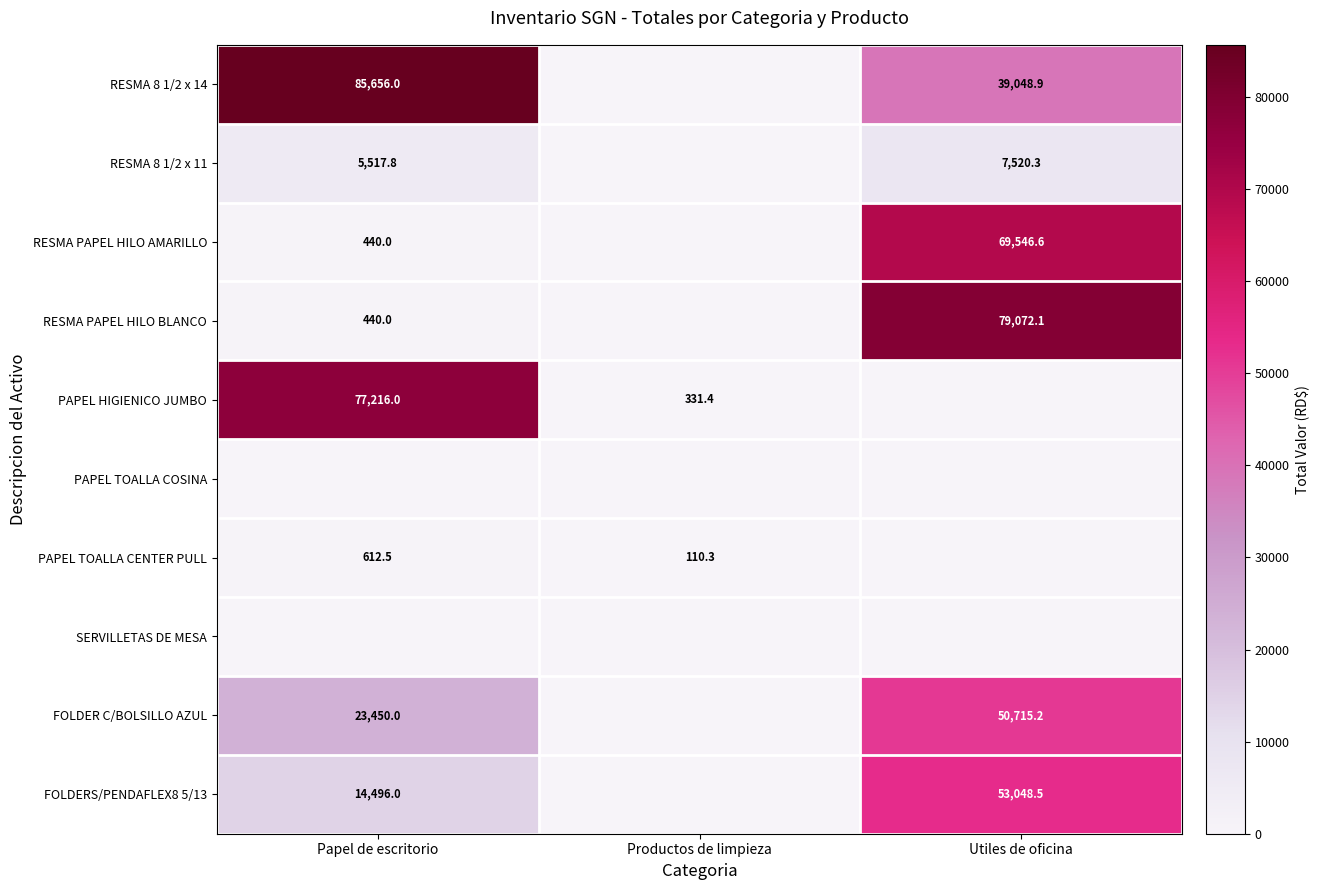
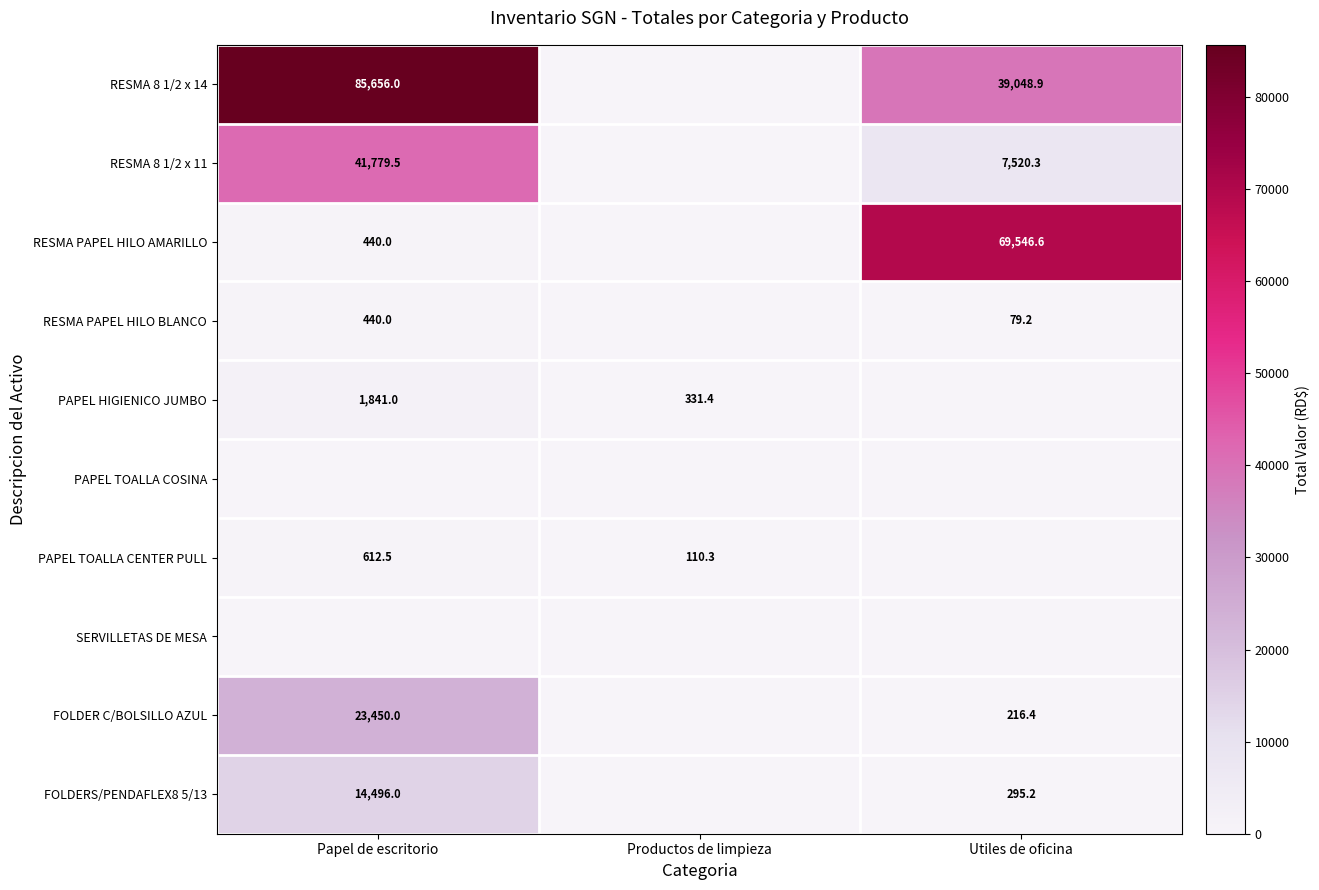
  {
    "RESMA 8 1/2 x 14": {
      "Papel de escritorio": "85,656.0",
      "Utiles de oficina": "39,048.9"
    },
    "RESMA 8 1/2 x 11": {
-     "Papel de escritorio": "5,517.8",
+     "Papel de escritorio": "41,779.5",
      "Utiles de oficina": "7,520.3"
    },
    "RESMA PAPEL HILO AMARILLO": {
      "Papel de escritorio": "440.0",
      "Utiles de oficina": "69,546.6"
    },
    "RESMA PAPEL HILO BLANCO": {
      "Papel de escritorio": "440.0",
-     "Utiles de oficina": "79,072.1"
+     "Utiles de oficina": "79.2"
    },
    "PAPEL HIGIENICO JUMBO": {
-     "Papel de escritorio": "77,216.0",
+     "Papel de escritorio": "1,841.0",
      "Productos de limpieza": "331.4"
    },
    "PAPEL TOALLA CENTER PULL": {
      "Papel de escritorio": "612.5",
      "Productos de limpieza": "110.3"
    },
    "FOLDER C/BOLSILLO AZUL": {
      "Papel de escritorio": "23,450.0",
-     "Utiles de oficina": "50,715.2"
+     "Utiles de oficina": "216.4"
    },
    "FOLDERS/PENDAFLEX8 5/13": {
      "Papel de escritorio": "14,496.0",
-     "Utiles de oficina": "53,048.5"
+     "Utiles de oficina": "295.2"
    }
  }
